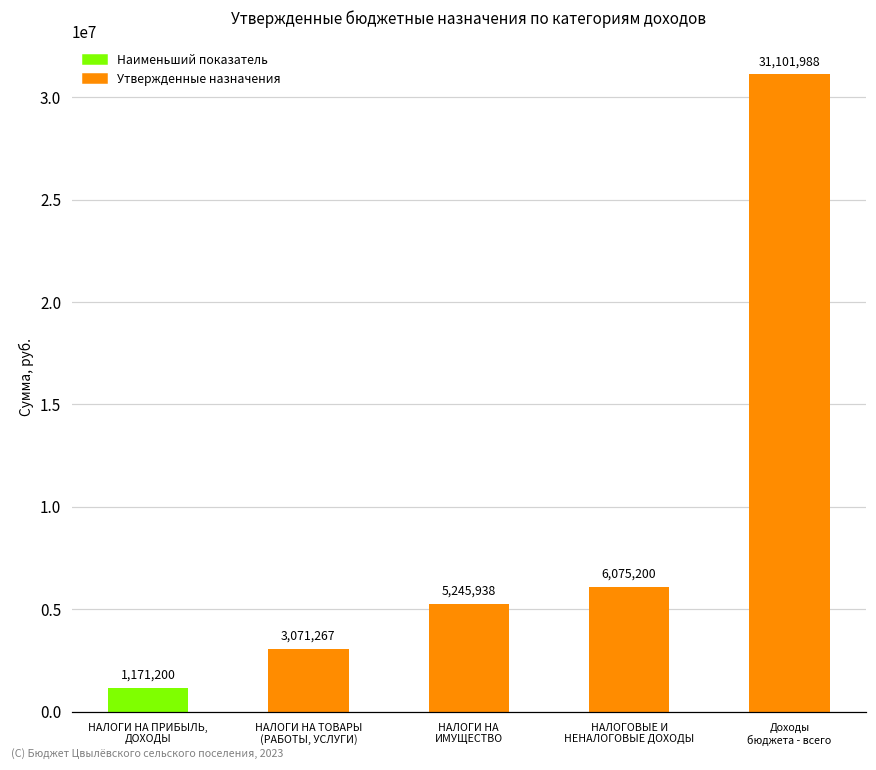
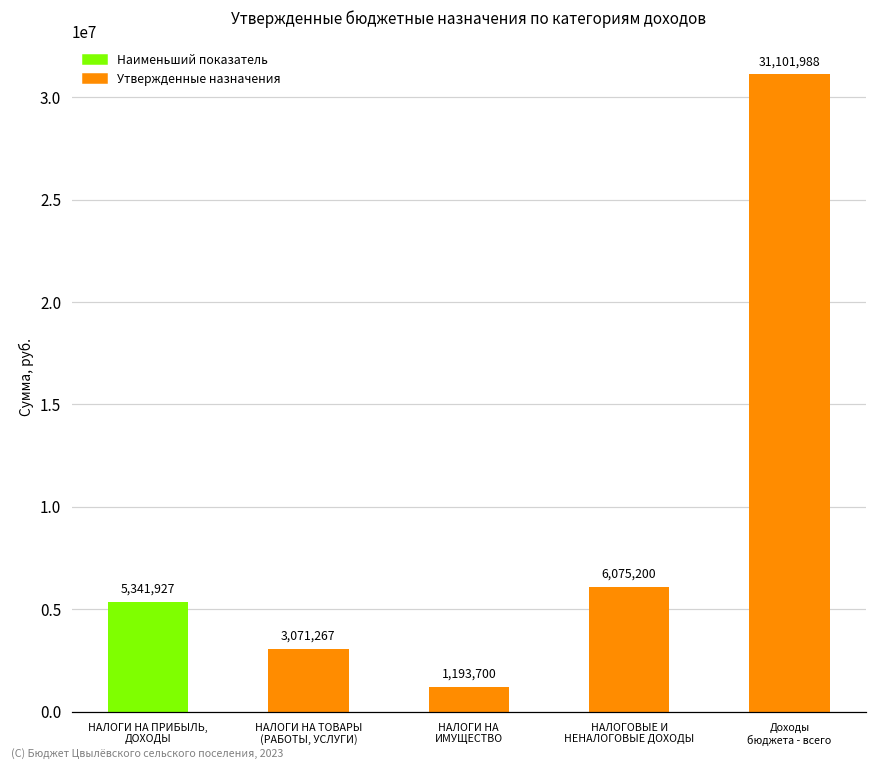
  {
-   "НАЛОГИ НА ПРИБЫЛЬ, ДОХОДЫ": "1,171,200",
+   "НАЛОГИ НА ПРИБЫЛЬ, ДОХОДЫ": "5,341,927",
    "НАЛОГИ НА ТОВАРЫ (РАБОТЫ, УСЛУГИ)": "3,071,267",
-   "НАЛОГИ НА ИМУЩЕСТВО": "5,245,938",
+   "НАЛОГИ НА ИМУЩЕСТВО": "1,193,700",
    "НАЛОГОВЫЕ И НЕНАЛОГОВЫЕ ДОХОДЫ": "6,075,200",
    "Доходы бюджета - всего": "31,101,988"
  }
